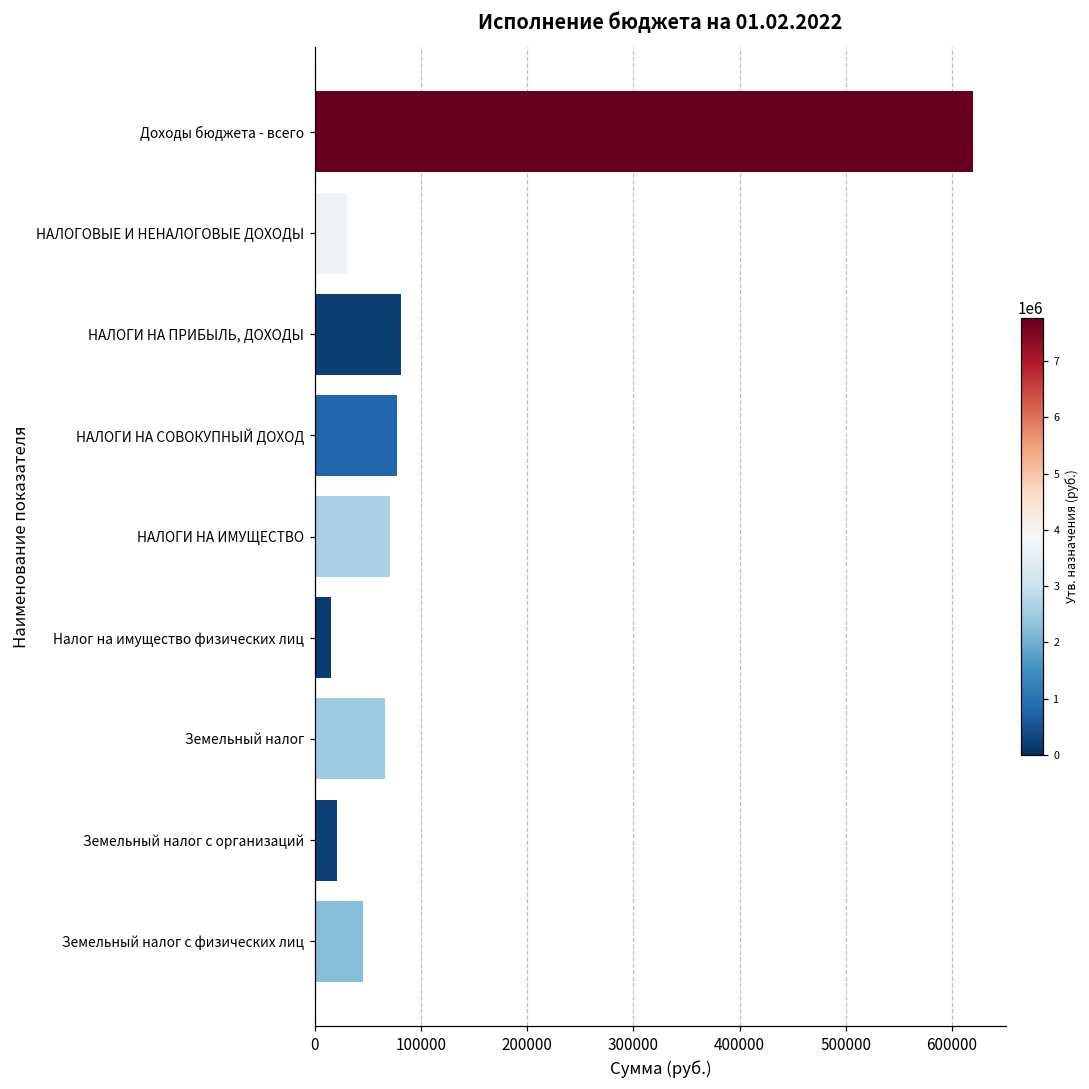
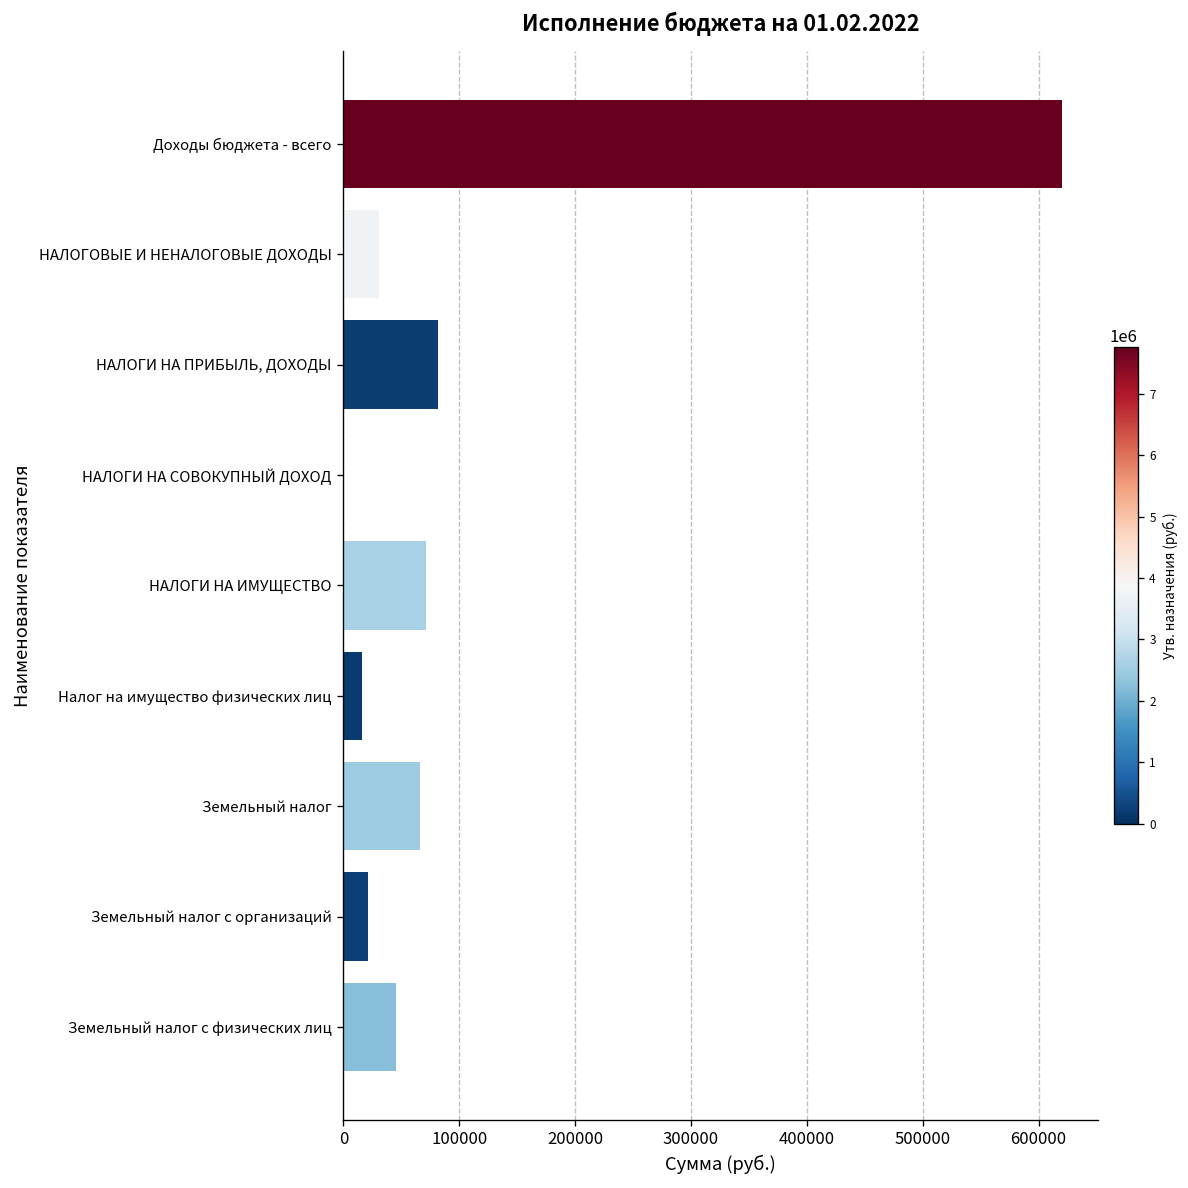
  {
    "Доходы бюджета - всего": 620000,
    "НАЛОГОВЫЕ И НЕНАЛОГОВЫЕ ДОХОДЫ": 30000,
    "НАЛОГИ НА ПРИБЫЛЬ, ДОХОДЫ": 80000,
-   "НАЛОГИ НА СОВОКУПНЫЙ ДОХОД": 80000,
+   "НАЛОГИ НА СОВОКУПНЫЙ ДОХОД": 0,
    "НАЛОГИ НА ИМУЩЕСТВО": 70000,
    "Налог на имущество физических лиц": 20000,
    "Земельный налог": 70000,
    "Земельный налог с организаций": 20000,
    "Земельный налог с физических лиц": 50000
  }
